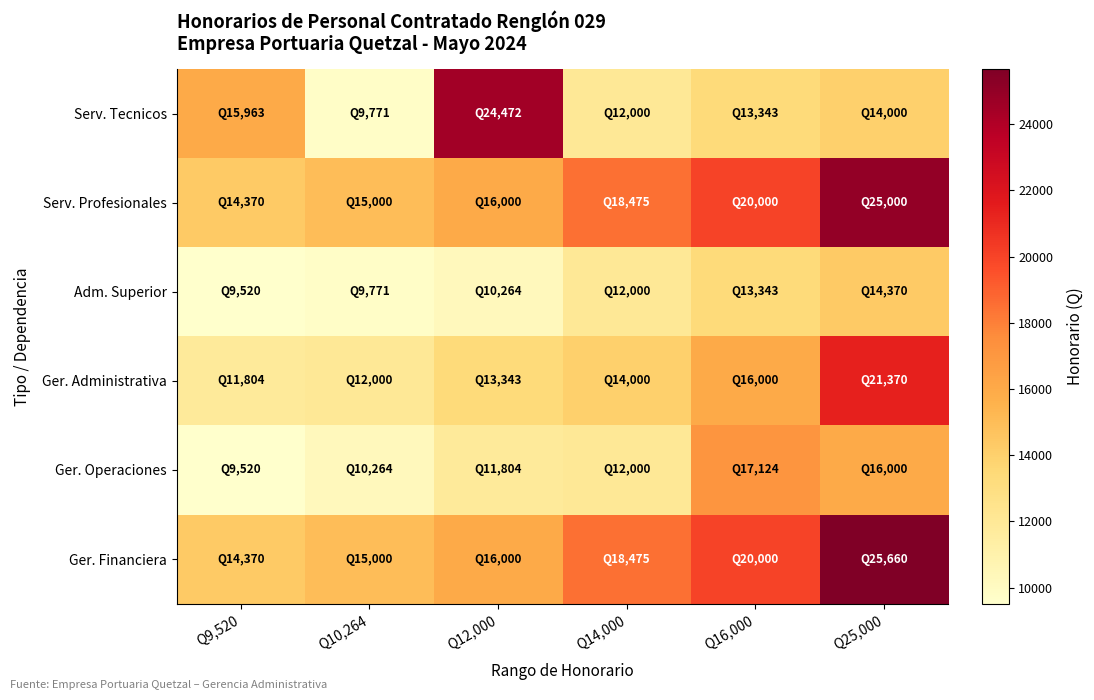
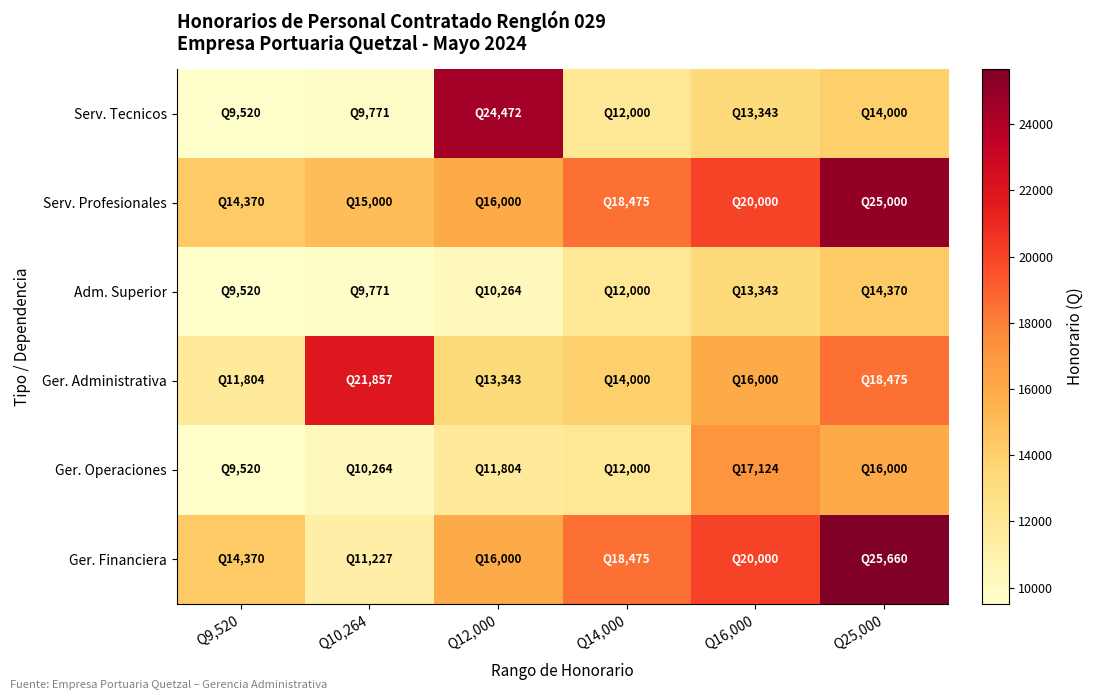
  {
    "Serv. Tecnicos": {
-     "Q9,520": "15,963"
+     "Q9,520": "9,520"
    },
    "Ger. Administrativa": {
-     "Q10,264": "12,000",
-     "Q25,000": "21,370"
+     "Q10,264": "21,857",
+     "Q25,000": "18,475"
    },
    "Ger. Financiera": {
-     "Q10,264": "15,000"
+     "Q10,264": "11,227"
    }
  }
